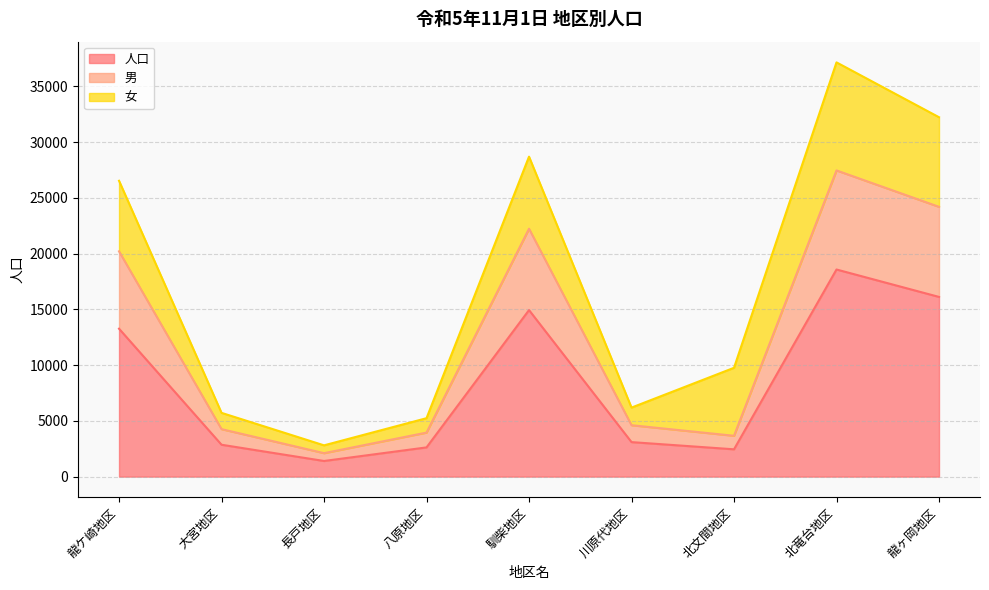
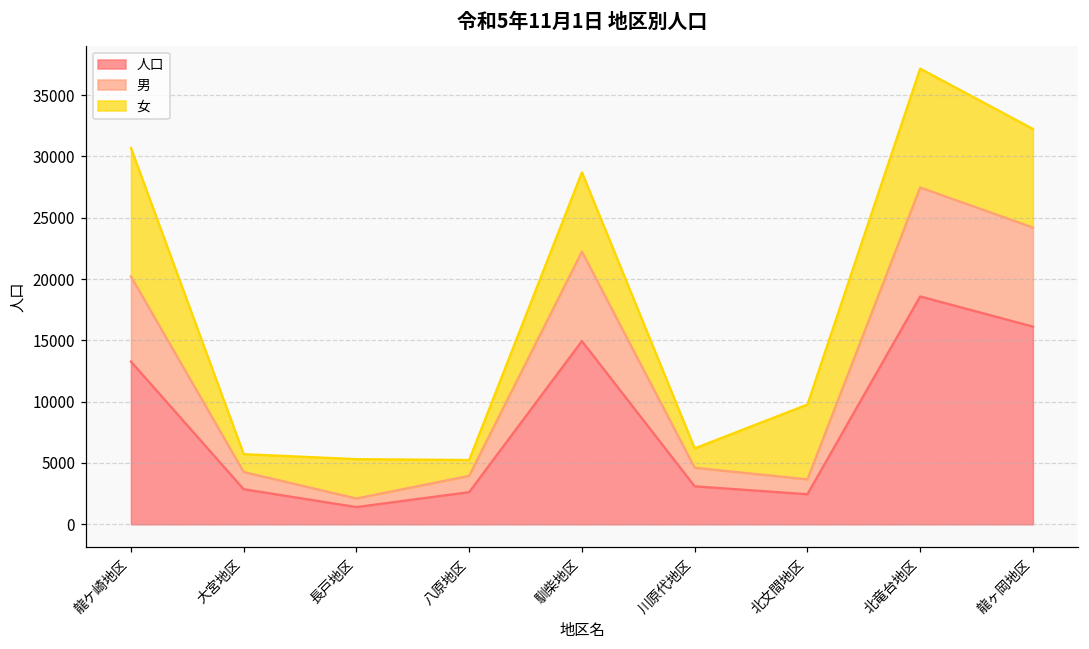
  {
    "女": {
-     "龍ケ崎地区": 6300,
+     "龍ケ崎地区": 10500,
      "大宮地区": 1500,
-     "長戸地区": 700,
+     "長戸地区": 3200,
      "八原地区": 1300,
      "馴柴地区": 6500,
      "川原代地区": 1600,
      "北文間地区": 6100,
      "北竜台地区": 9700,
      "龍ヶ岡地区": 8000
    }
  }
